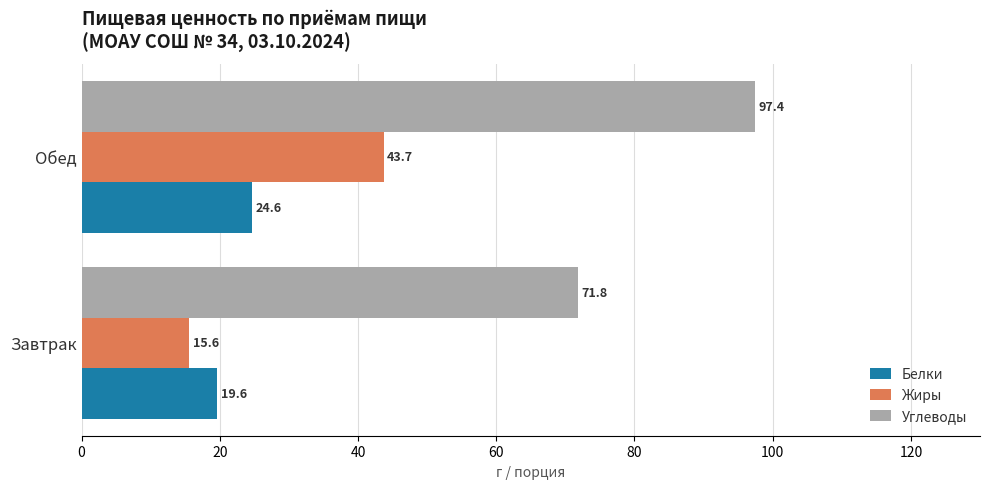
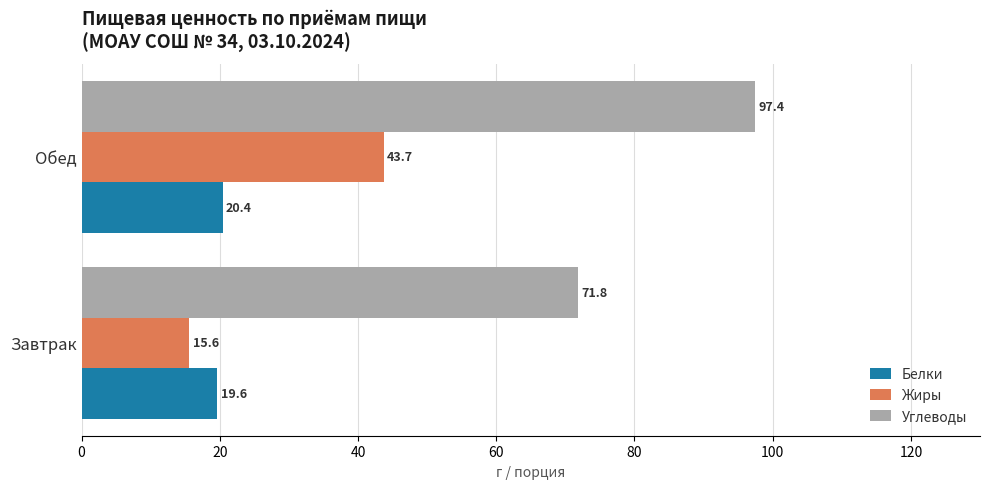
  {
    "Белки": {
-     "Обед": 24.6,
+     "Обед": 20.4,
      "Завтрак": 19.6
    },
    "Жиры": {
      "Обед": 43.7,
      "Завтрак": 15.6
    },
    "Углеводы": {
      "Обед": 97.4,
      "Завтрак": 71.8
    }
  }
